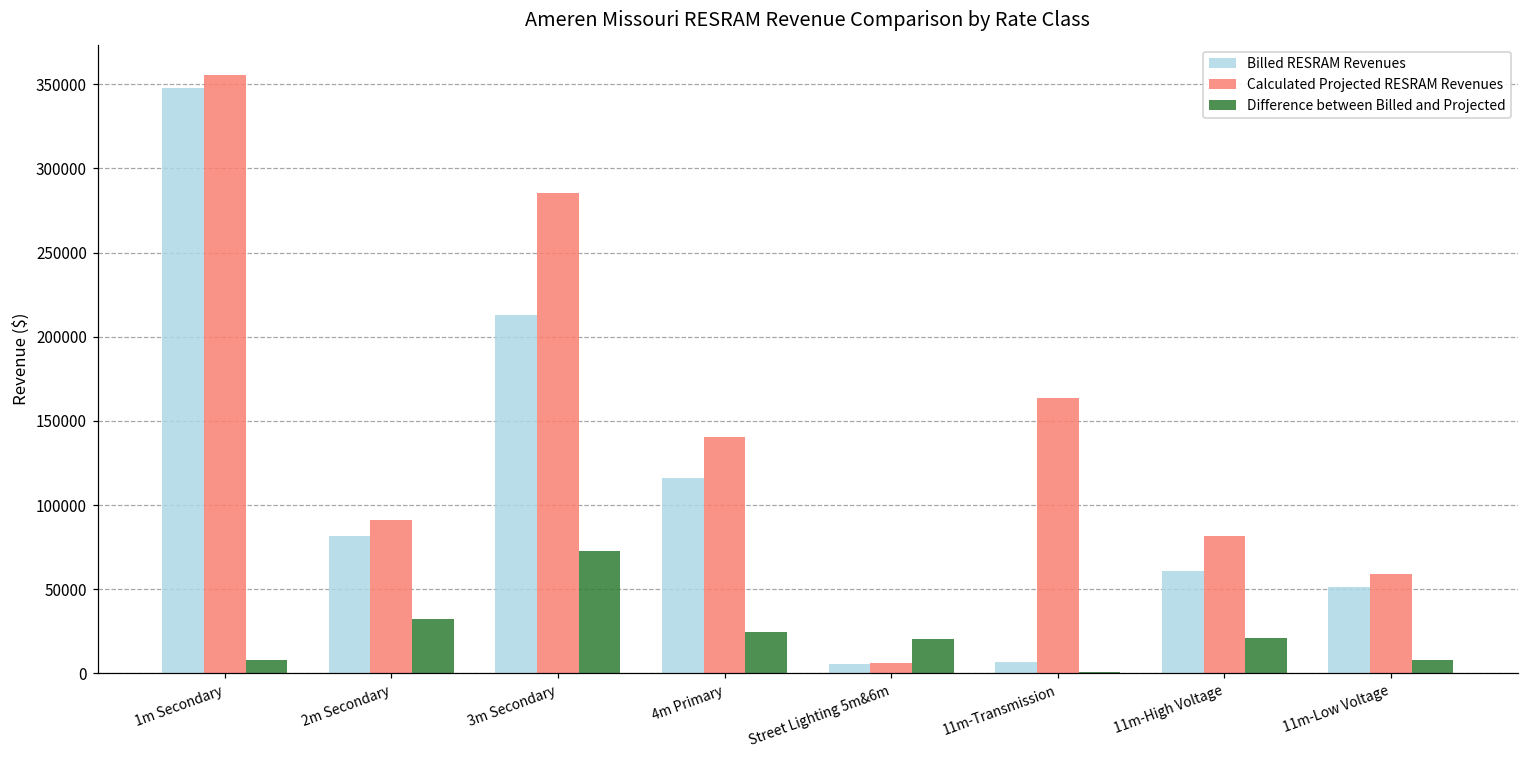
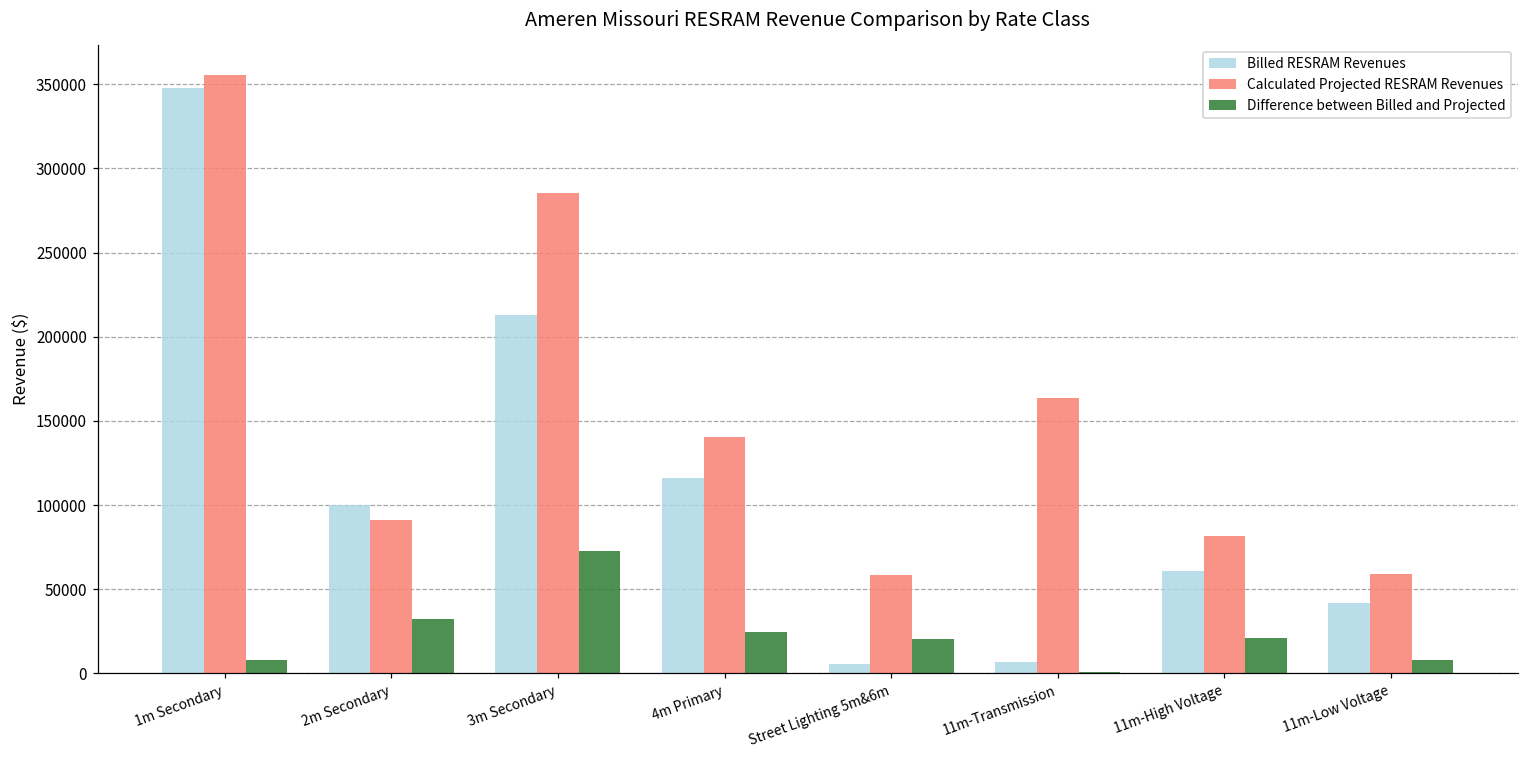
  {
    "Billed RESRAM Revenues": {
      "1m Secondary": 348000,
-     "2m Secondary": 82000,
+     "2m Secondary": 100000,
      "3m Secondary": 213000,
      "4m Primary": 116000,
      "Street Lighting 5m&6m": 5000,
      "11m-Transmission": 6000,
      "11m-High Voltage": 61000,
-     "11m-Low Voltage": 51000
+     "11m-Low Voltage": 42000
    },
    "Calculated Projected RESRAM Revenues": {
      "1m Secondary": 356000,
      "2m Secondary": 91000,
      "3m Secondary": 286000,
      "4m Primary": 140000,
-     "Street Lighting 5m&6m": 6000,
+     "Street Lighting 5m&6m": 58000,
      "11m-Transmission": 164000,
      "11m-High Voltage": 82000,
      "11m-Low Voltage": 59000
    },
    "Difference between Billed and Projected": {
      "1m Secondary": 8000,
      "2m Secondary": 32000,
      "3m Secondary": 72000,
      "4m Primary": 25000,
      "Street Lighting 5m&6m": 20000,
      "11m-High Voltage": 21000,
      "11m-Low Voltage": 8000
    }
  }
